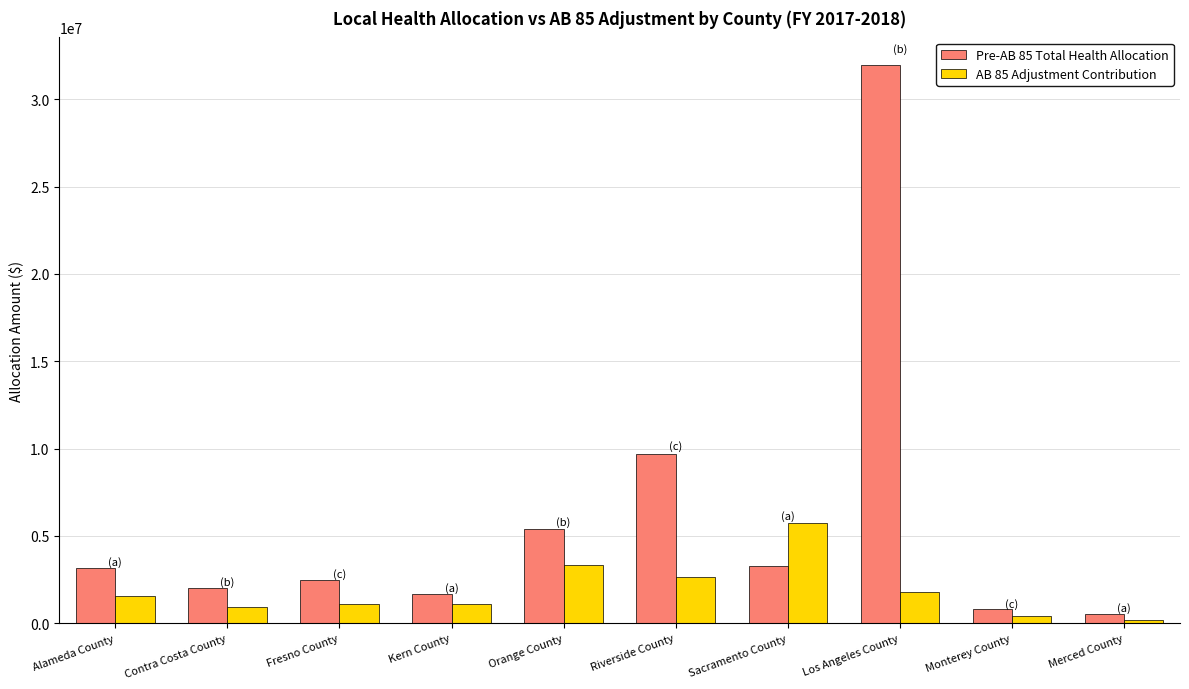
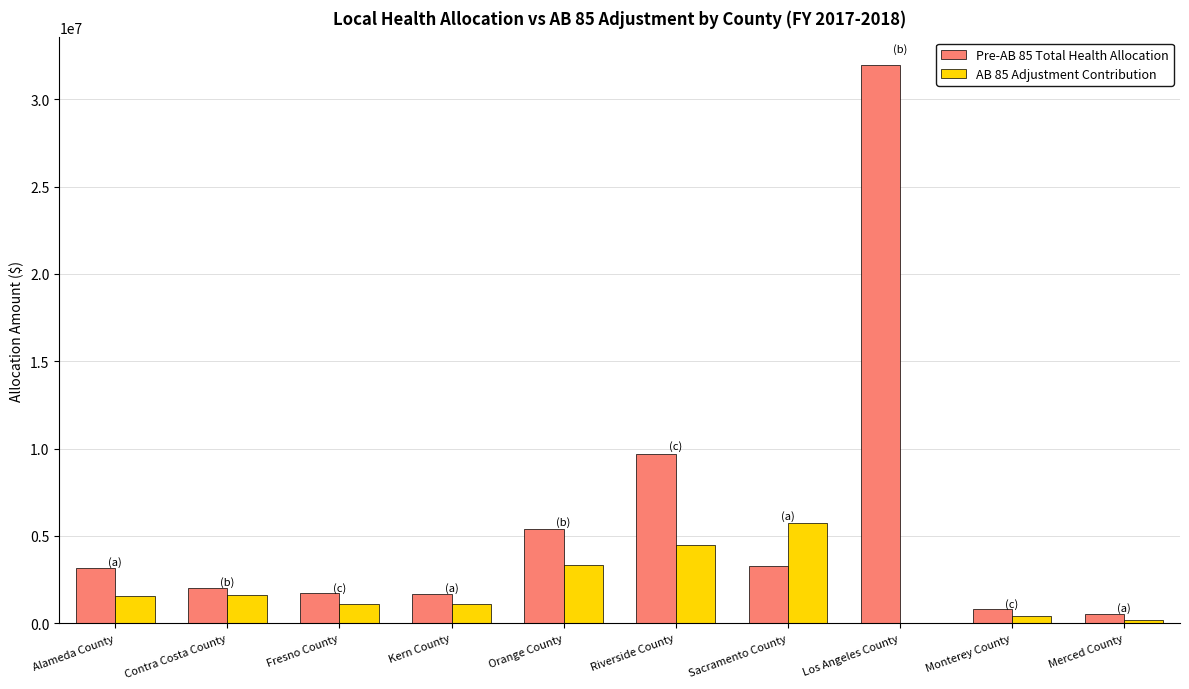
  {
    "Pre-AB 85 Total Health Allocation": {
      "Alameda County": 3200000,
      "Contra Costa County": 2000000,
-     "Fresno County": 2500000,
+     "Fresno County": 1700000,
      "Kern County": 1700000,
      "Orange County": 5400000,
      "Riverside County": 9700000,
      "Sacramento County": 3300000,
      "Los Angeles County": 31900000,
      "Monterey County": 800000,
      "Merced County": 600000
    },
    "AB 85 Adjustment Contribution": {
      "Alameda County": 1500000,
-     "Contra Costa County": 900000,
+     "Contra Costa County": 1600000,
      "Fresno County": 1100000,
      "Kern County": 1100000,
      "Orange County": 3300000,
-     "Riverside County": 2700000,
+     "Riverside County": 4500000,
      "Sacramento County": 5800000,
-     "Los Angeles County": 1800000,
+     "Los Angeles County": 0,
      "Monterey County": 400000,
      "Merced County": 200000
    }
  }
